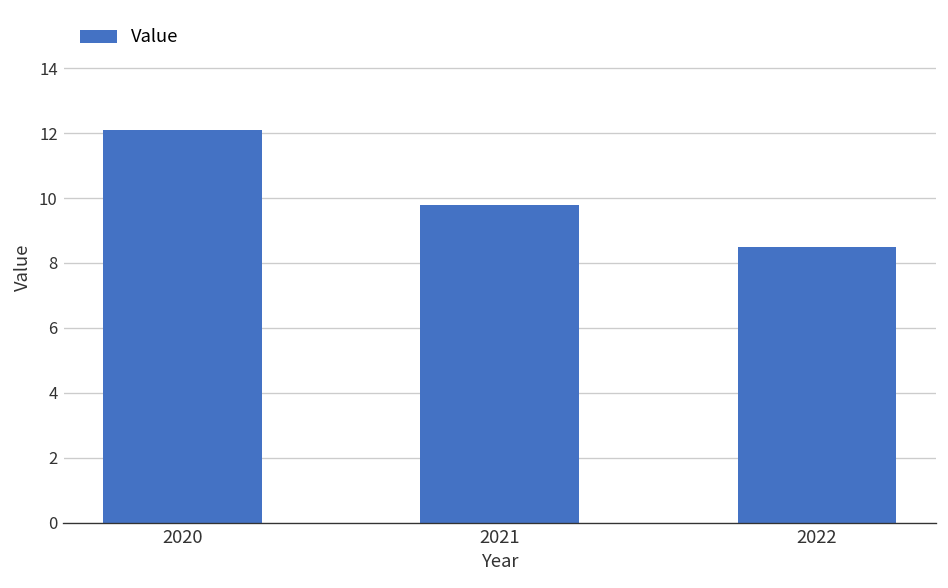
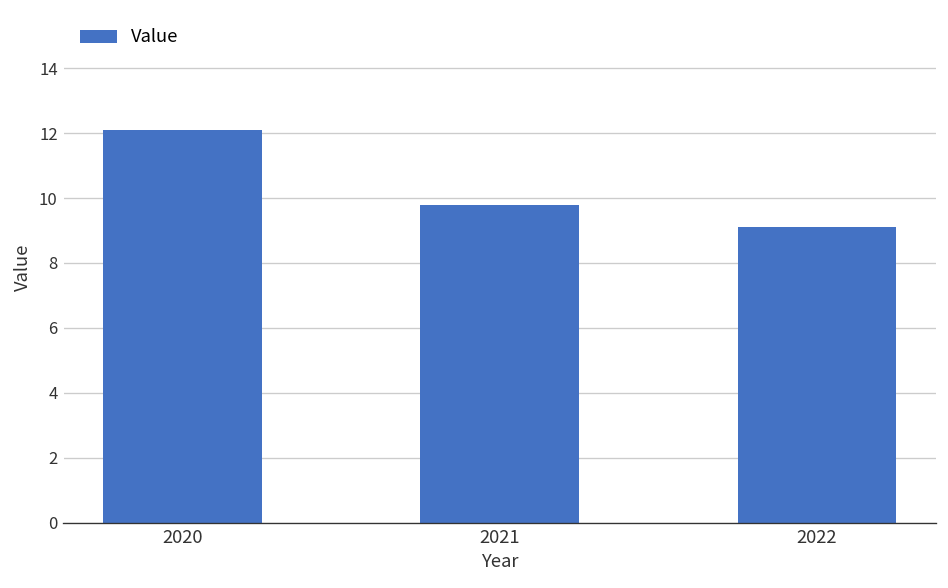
  {
    "2020": 12.1,
    "2021": 9.8,
-   "2022": 8.5
+   "2022": 9.1
  }
